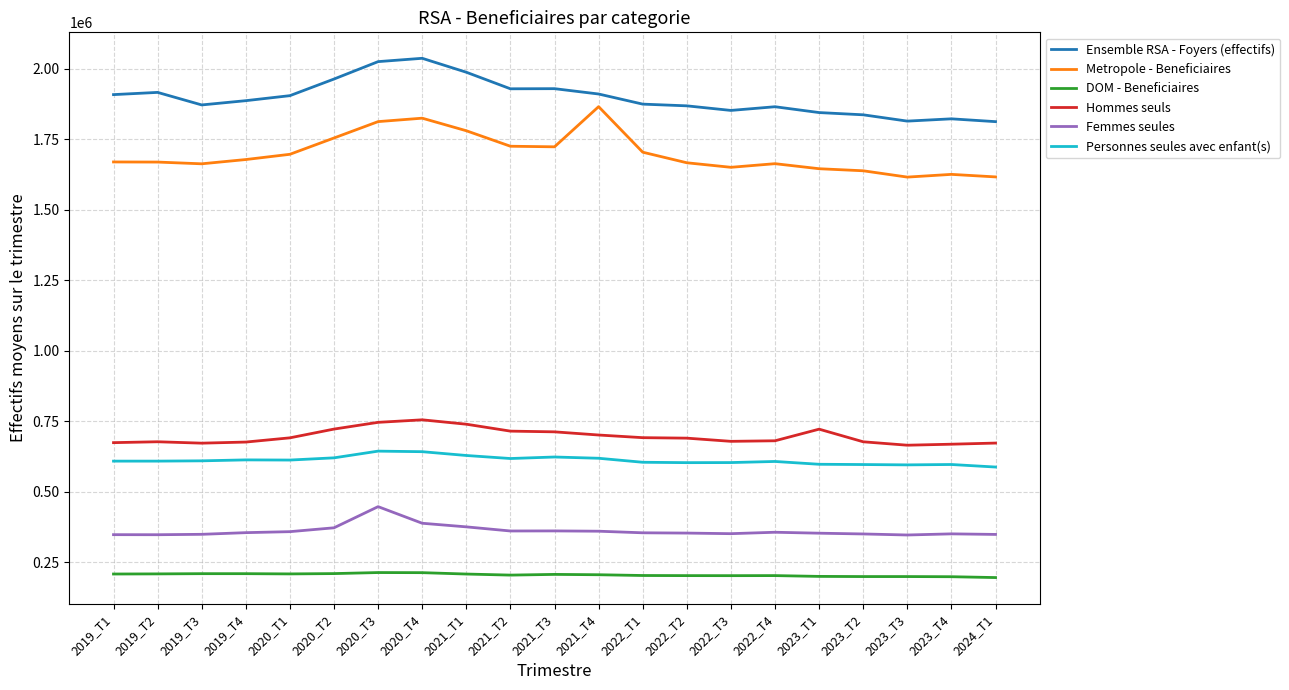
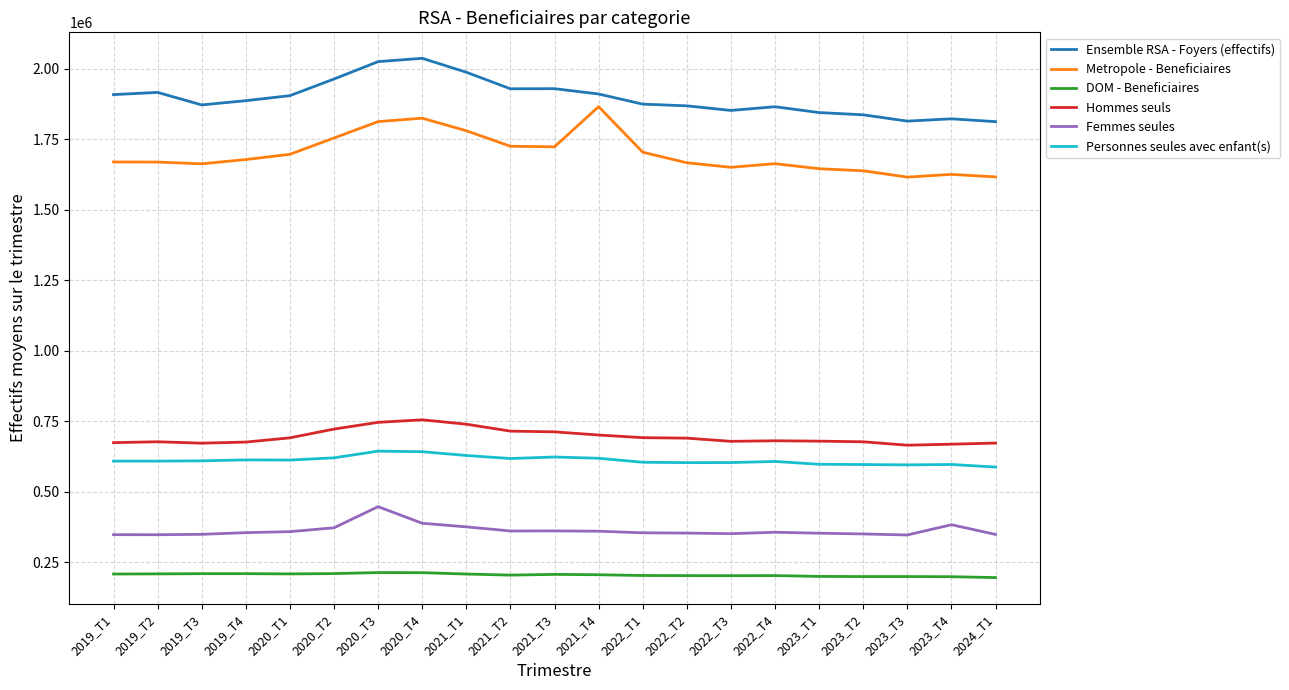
  {
    "Ensemble RSA - Foyers (effectifs)": {
      "2019_T1": 1910000,
      "2019_T2": 1920000,
      "2019_T3": 1870000,
      "2019_T4": 1890000,
      "2020_T1": 1900000,
      "2020_T2": 1960000,
      "2020_T3": 2020000,
      "2020_T4": 2040000,
      "2021_T1": 1990000,
      "2021_T2": 1930000,
      "2021_T3": 1930000,
      "2021_T4": 1910000,
      "2022_T1": 1870000,
      "2022_T2": 1870000,
      "2022_T3": 1850000,
      "2022_T4": 1860000,
      "2023_T1": 1840000,
      "2023_T2": 1840000,
      "2023_T3": 1810000,
      "2023_T4": 1820000,
      "2024_T1": 1810000
    },
    "Metropole - Beneficiaires": {
      "2019_T1": 1670000,
      "2019_T2": 1670000,
      "2019_T3": 1660000,
      "2019_T4": 1680000,
      "2020_T1": 1700000,
      "2020_T2": 1750000,
      "2020_T3": 1810000,
      "2020_T4": 1820000,
      "2021_T1": 1780000,
      "2021_T2": 1720000,
      "2021_T3": 1720000,
      "2021_T4": 1870000,
      "2022_T1": 1700000,
      "2022_T2": 1670000,
      "2022_T3": 1650000,
      "2022_T4": 1660000,
      "2023_T1": 1650000,
      "2023_T2": 1640000,
      "2023_T3": 1620000,
      "2023_T4": 1630000,
      "2024_T1": 1620000
    },
    "DOM - Beneficiaires": {
      "2019_T1": 210000,
      "2019_T2": 210000,
      "2019_T3": 210000,
      "2019_T4": 210000,
      "2020_T1": 210000,
      "2020_T2": 210000,
      "2020_T3": 210000,
      "2020_T4": 210000,
      "2021_T1": 210000,
      "2021_T2": 200000,
      "2021_T3": 210000,
      "2021_T4": 210000,
      "2022_T1": 200000,
      "2022_T2": 200000,
      "2022_T3": 200000,
      "2022_T4": 200000,
      "2023_T1": 200000,
      "2023_T2": 200000,
      "2023_T3": 200000,
      "2023_T4": 200000,
      "2024_T1": 200000
    },
    "Hommes seuls": {
      "2019_T1": 670000,
      "2019_T2": 680000,
      "2019_T3": 670000,
      "2019_T4": 680000,
      "2020_T1": 690000,
      "2020_T2": 720000,
      "2020_T3": 750000,
      "2020_T4": 750000,
      "2021_T1": 740000,
      "2021_T2": 710000,
      "2021_T3": 710000,
      "2021_T4": 700000,
      "2022_T1": 690000,
      "2022_T2": 690000,
      "2022_T3": 680000,
      "2022_T4": 680000,
-     "2023_T1": 720000,
+     "2023_T1": 680000,
      "2023_T2": 680000,
      "2023_T3": 660000,
      "2023_T4": 670000,
      "2024_T1": 670000
    },
    "Femmes seules": {
      "2019_T1": 350000,
      "2019_T2": 350000,
      "2019_T3": 350000,
      "2019_T4": 350000,
      "2020_T1": 360000,
      "2020_T2": 370000,
      "2020_T3": 450000,
      "2020_T4": 390000,
      "2021_T1": 370000,
      "2021_T2": 360000,
      "2021_T3": 360000,
      "2021_T4": 360000,
      "2022_T1": 350000,
      "2022_T2": 350000,
      "2022_T3": 350000,
      "2022_T4": 360000,
      "2023_T1": 350000,
      "2023_T2": 350000,
      "2023_T3": 350000,
-     "2023_T4": 350000,
+     "2023_T4": 380000,
      "2024_T1": 350000
    },
    "Personnes seules avec enfant(s)": {
      "2019_T1": 610000,
      "2019_T2": 610000,
      "2019_T3": 610000,
      "2019_T4": 610000,
      "2020_T1": 610000,
      "2020_T2": 620000,
      "2020_T3": 640000,
      "2020_T4": 640000,
      "2021_T1": 630000,
      "2021_T2": 620000,
      "2021_T3": 620000,
      "2021_T4": 620000,
      "2022_T1": 600000,
      "2022_T2": 600000,
      "2022_T3": 600000,
      "2022_T4": 610000,
      "2023_T1": 600000,
      "2023_T2": 600000,
      "2023_T3": 590000,
      "2023_T4": 600000,
      "2024_T1": 590000
    }
  }
